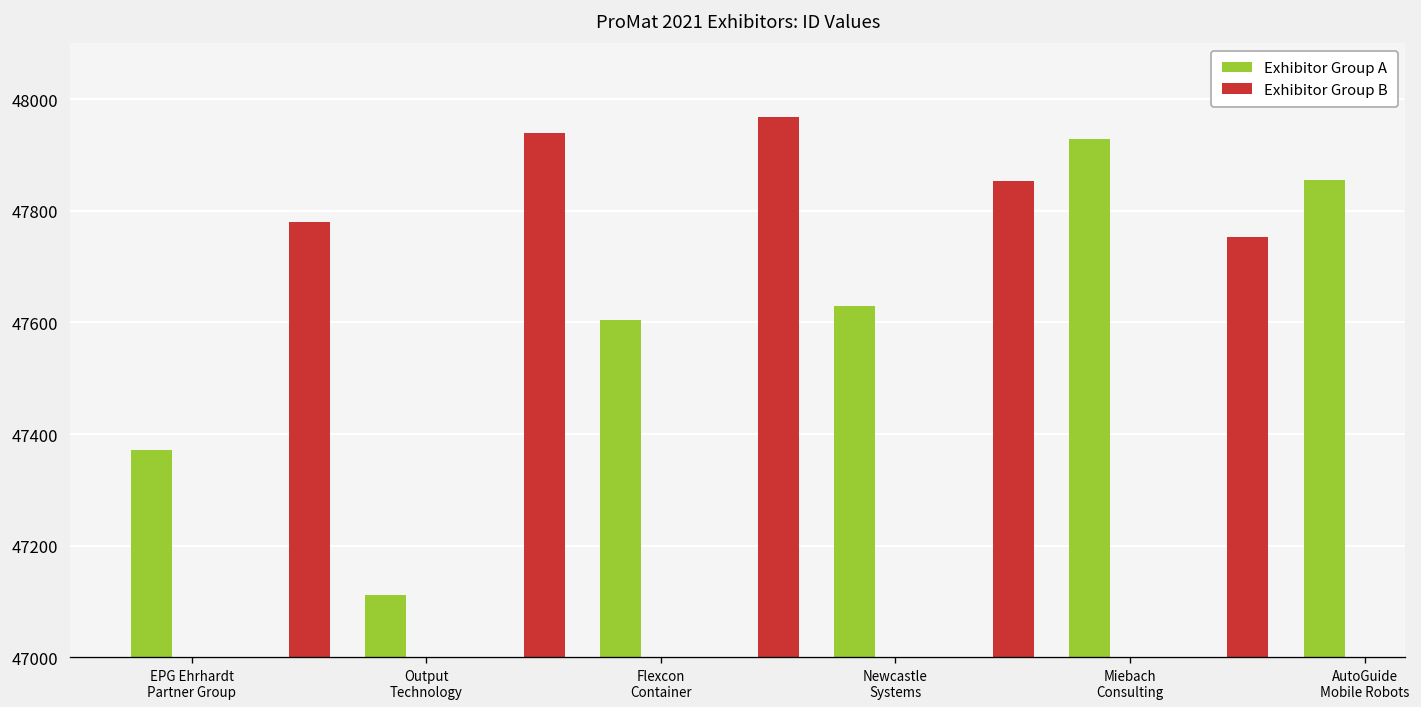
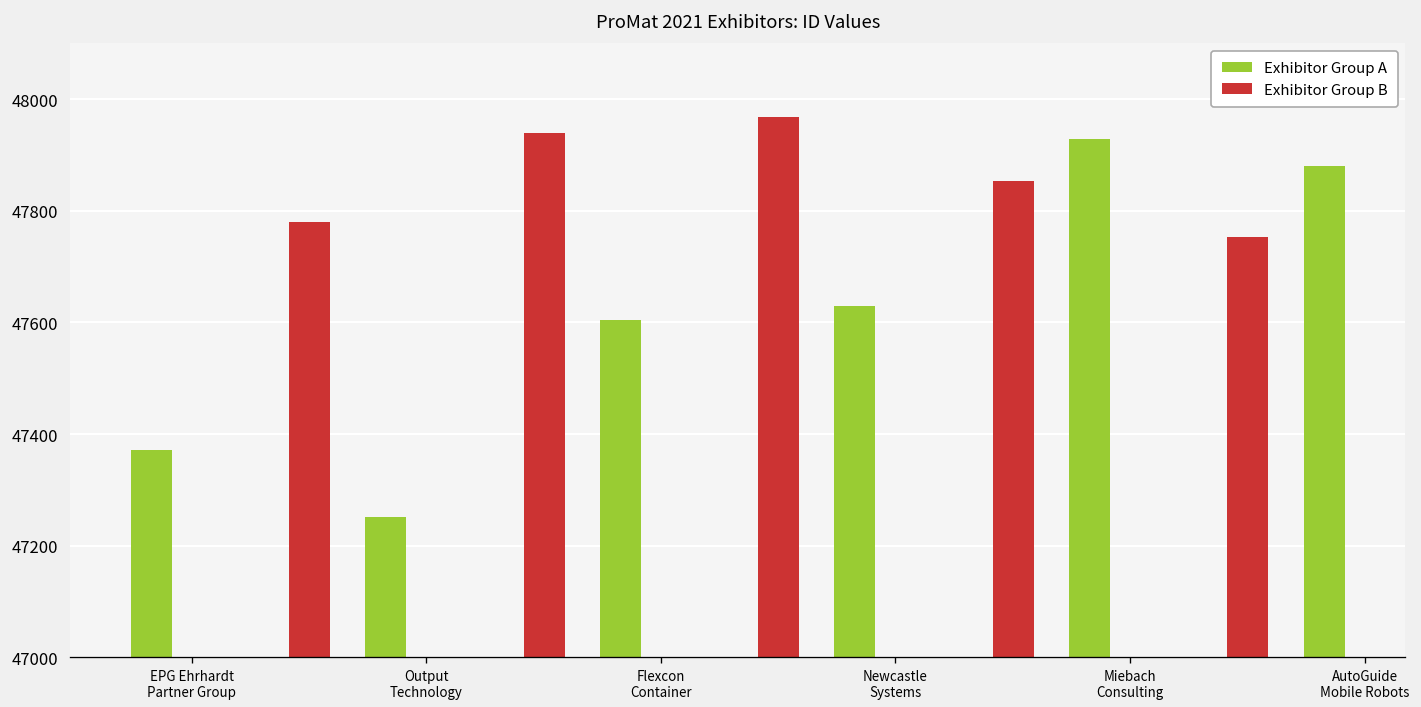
  {
    "Exhibitor Group A": {
      "EPG Ehrhardt Partner Group": 47370,
-     "Output Technology": 47110,
+     "Output Technology": 47250,
      "Flexcon Container": 47600,
      "Newcastle Systems": 47630,
      "Miebach Consulting": 47930,
-     "AutoGuide Mobile Robots": 47860
+     "AutoGuide Mobile Robots": 47880
    }
  }
